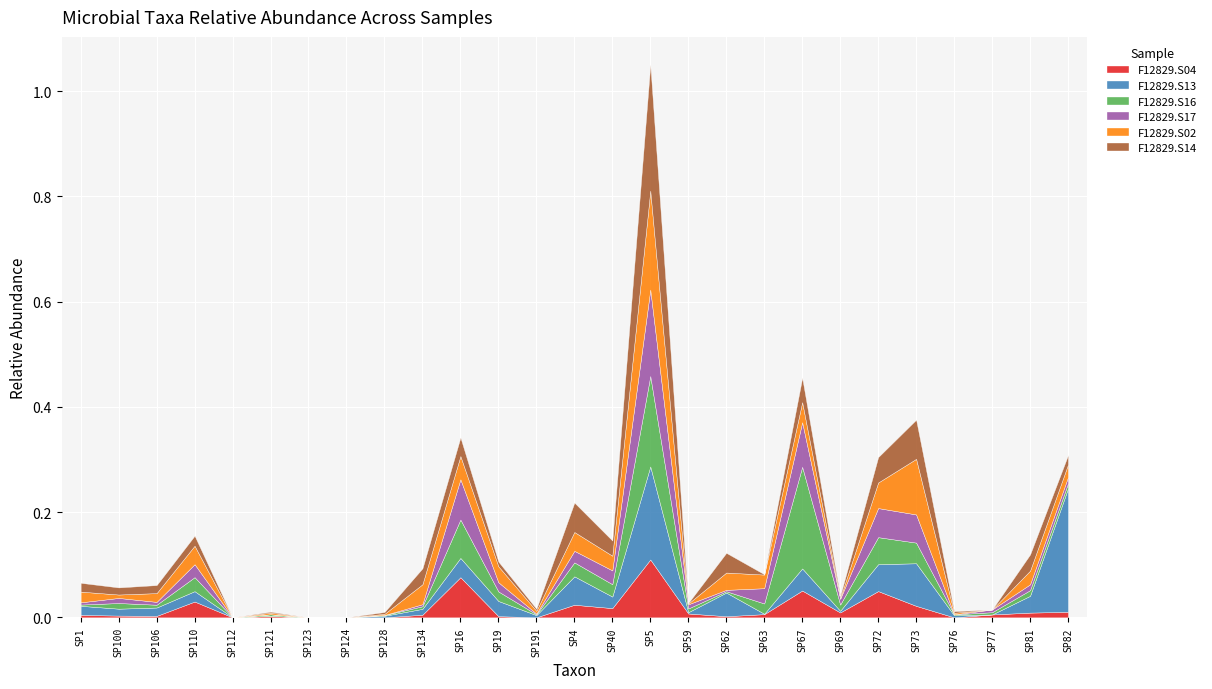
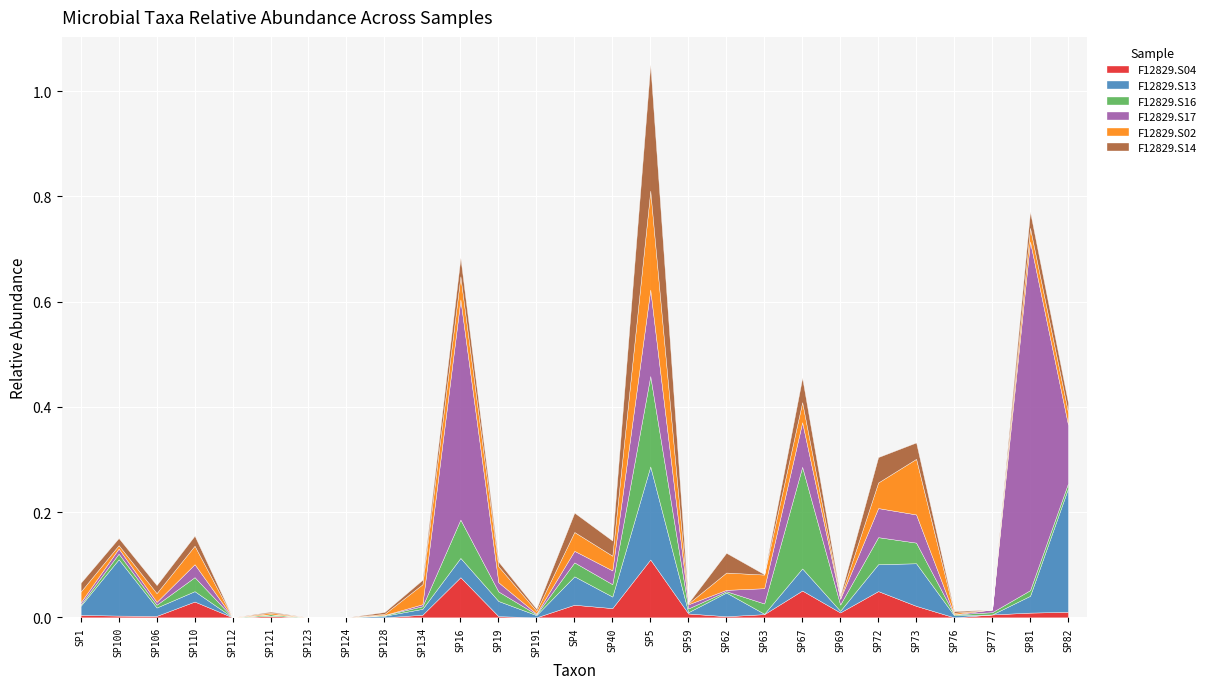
  {
    "F12829.S04": {
      "SP110": 0.03,
      "SP134": 0.01,
      "SP16": 0.08,
      "SP4": 0.02,
      "SP40": 0.02,
      "SP5": 0.11,
      "SP67": 0.05,
      "SP72": 0.05,
      "SP73": 0.02,
      "SP81": 0.01,
      "SP82": 0.01
    },
    "F12829.S13": {
-     "SP100": 0.01,
+     "SP100": 0.11,
      "SP106": 0.02,
      "SP110": 0.02,
      "SP16": 0.04,
      "SP19": 0.03,
      "SP4": 0.05,
      "SP40": 0.02,
      "SP5": 0.18,
      "SP67": 0.04,
      "SP72": 0.05,
      "SP73": 0.08,
      "SP81": 0.03,
      "SP82": 0.23
    },
    "F12829.S16": {
      "SP100": 0.01,
      "SP106": 0.01,
      "SP110": 0.03,
      "SP16": 0.07,
      "SP19": 0.02,
      "SP4": 0.03,
      "SP40": 0.02,
      "SP5": 0.17,
      "SP59": 0.01,
      "SP63": 0.02,
      "SP67": 0.19,
      "SP69": 0.01,
      "SP72": 0.05,
      "SP73": 0.04,
      "SP81": 0.01,
      "SP82": 0.01
    },
    "F12829.S17": {
      "SP100": 0.01,
      "SP106": 0.01,
      "SP110": 0.02,
-     "SP16": 0.08,
+     "SP16": 0.42,
      "SP19": 0.02,
      "SP4": 0.02,
      "SP40": 0.03,
      "SP5": 0.16,
      "SP63": 0.03,
      "SP67": 0.08,
      "SP72": 0.06,
      "SP73": 0.05,
-     "SP81": 0.01,
-     "SP82": 0.01
+     "SP81": 0.66,
+     "SP82": 0.11
    },
    "F12829.S02": {
      "SP1": 0.02,
      "SP100": 0.01,
      "SP106": 0.02,
      "SP110": 0.04,
      "SP134": 0.04,
      "SP16": 0.04,
      "SP19": 0.03,
      "SP4": 0.04,
      "SP40": 0.03,
      "SP5": 0.19,
      "SP62": 0.03,
      "SP67": 0.04,
      "SP72": 0.05,
      "SP73": 0.11,
      "SP81": 0.03,
      "SP82": 0.02
    },
    "F12829.S14": {
      "SP1": 0.02,
      "SP100": 0.01,
      "SP106": 0.02,
      "SP110": 0.02,
-     "SP134": 0.03,
+     "SP134": 0.01,
      "SP16": 0.04,
      "SP19": 0.01,
-     "SP4": 0.06,
+     "SP4": 0.04,
      "SP40": 0.03,
      "SP5": 0.24,
      "SP62": 0.04,
      "SP67": 0.05,
      "SP72": 0.05,
-     "SP73": 0.07,
+     "SP73": 0.03,
      "SP81": 0.03,
      "SP82": 0.02
    }
  }
